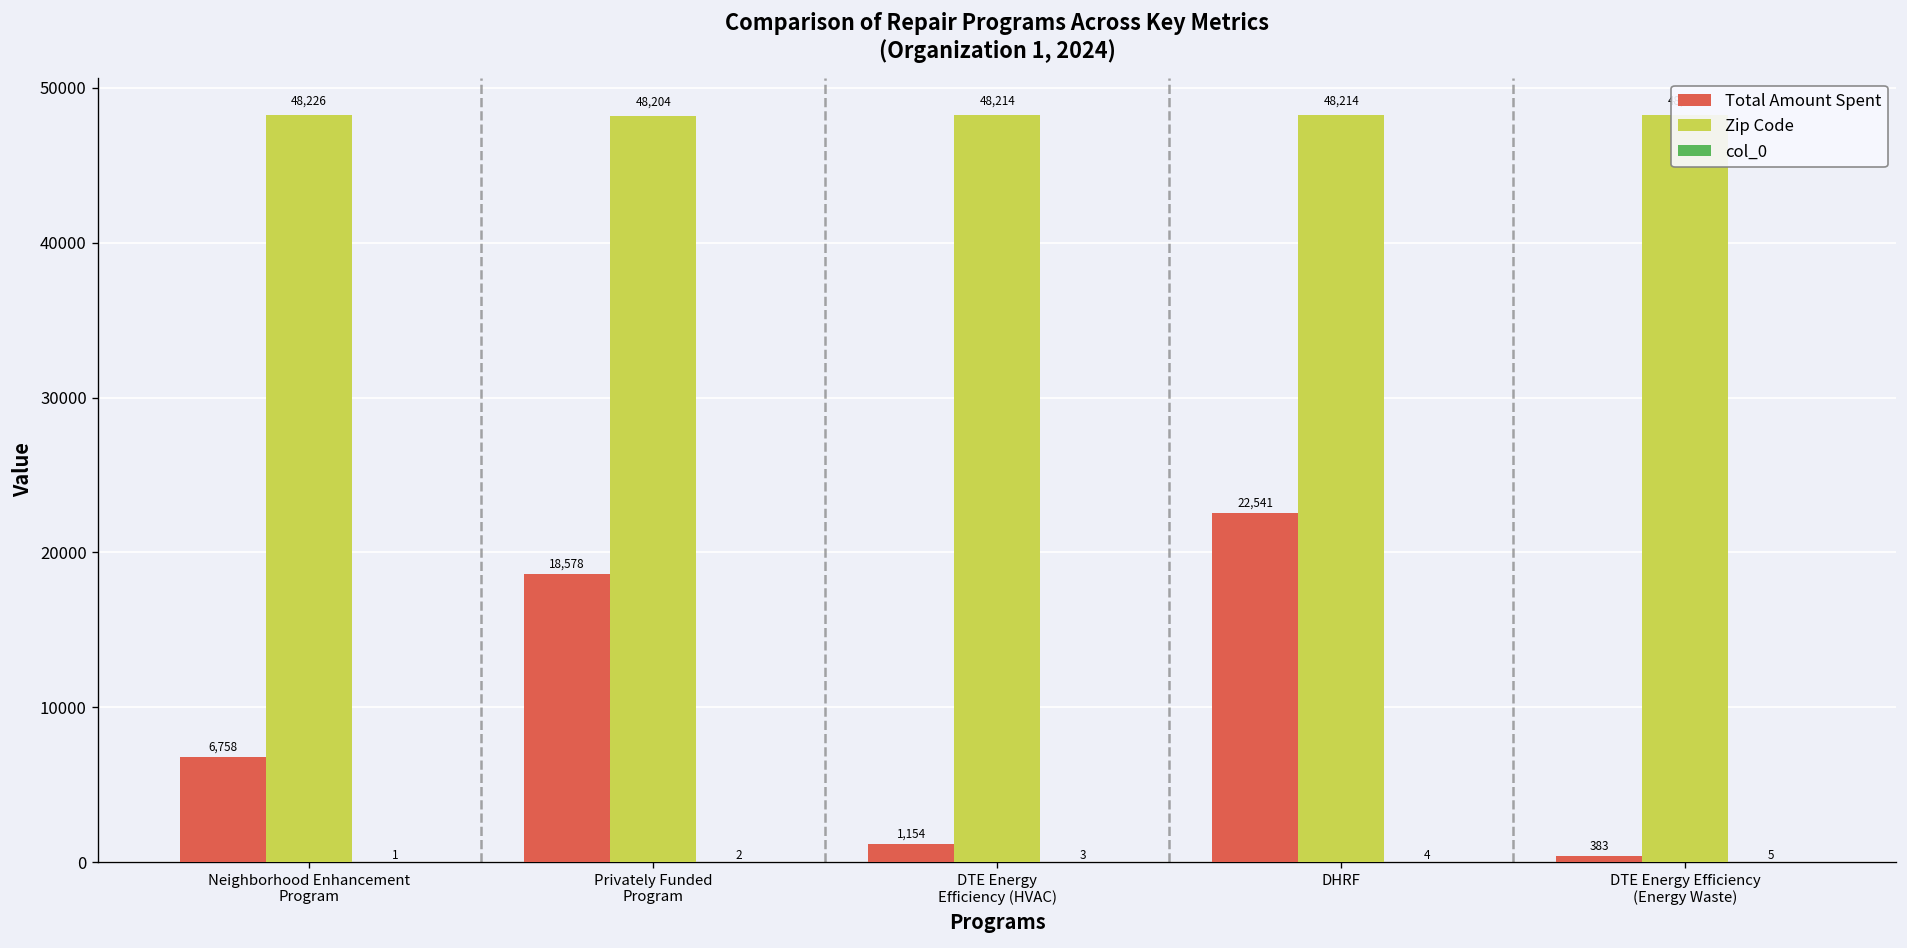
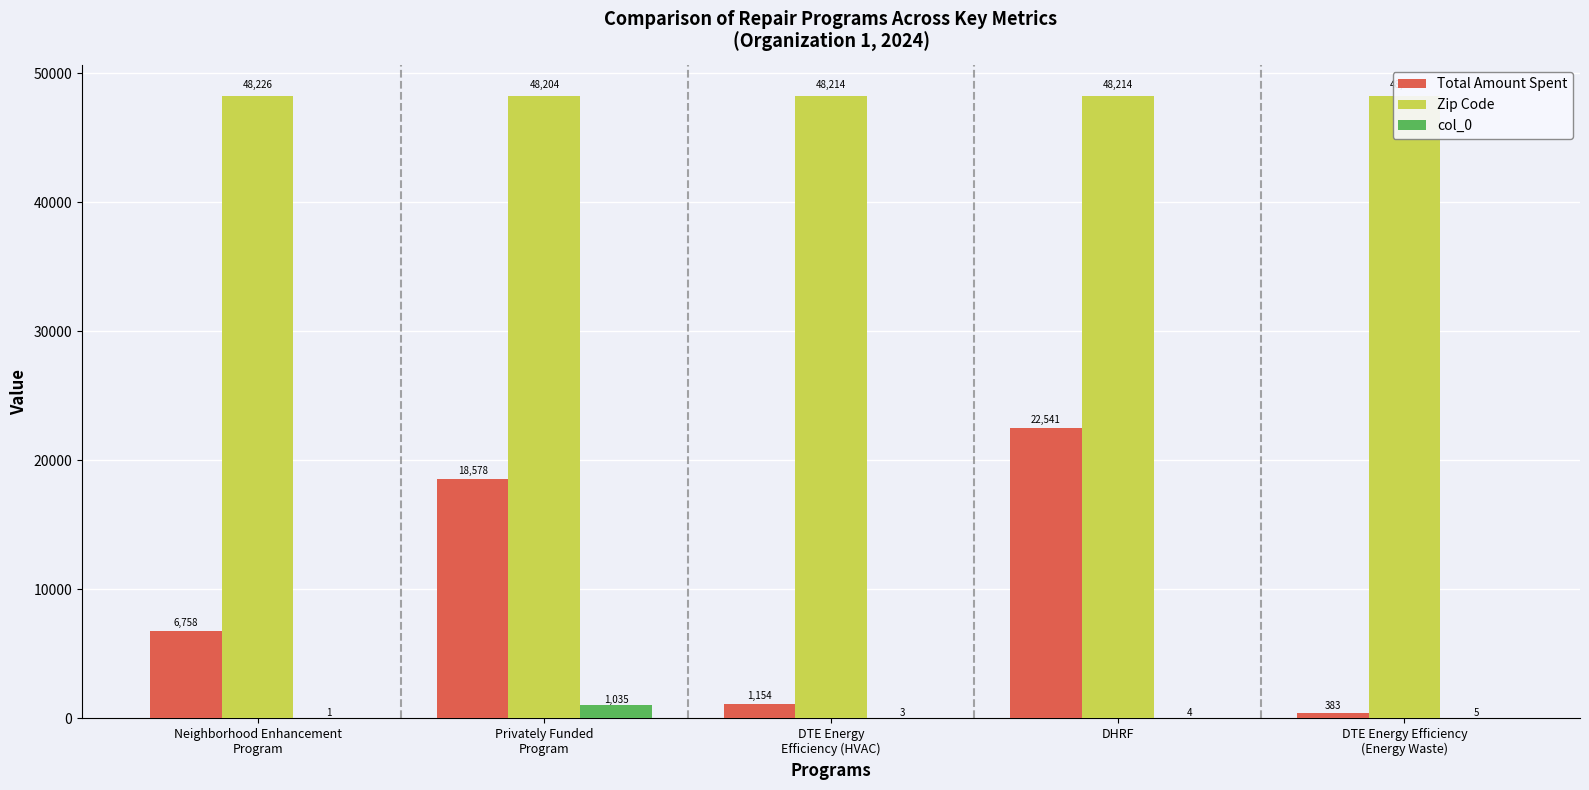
  {
    "Total Amount Spent": {
      "Neighborhood Enhancement Program": "6,758",
      "Privately Funded Program": "18,578",
      "DTE Energy Efficiency (HVAC)": "1,154",
      "DHRF": "22,541",
      "DTE Energy Efficiency (Energy Waste)": "383"
    },
    "Zip Code": {
      "Neighborhood Enhancement Program": "48,226",
      "Privately Funded Program": "48,204",
      "DTE Energy Efficiency (HVAC)": "48,214",
      "DHRF": "48,214"
    },
    "col_0": {
      "Neighborhood Enhancement Program": "1",
-     "Privately Funded Program": "2",
+     "Privately Funded Program": "1,035",
      "DTE Energy Efficiency (HVAC)": "3",
      "DHRF": "4",
      "DTE Energy Efficiency (Energy Waste)": "5"
    }
  }
